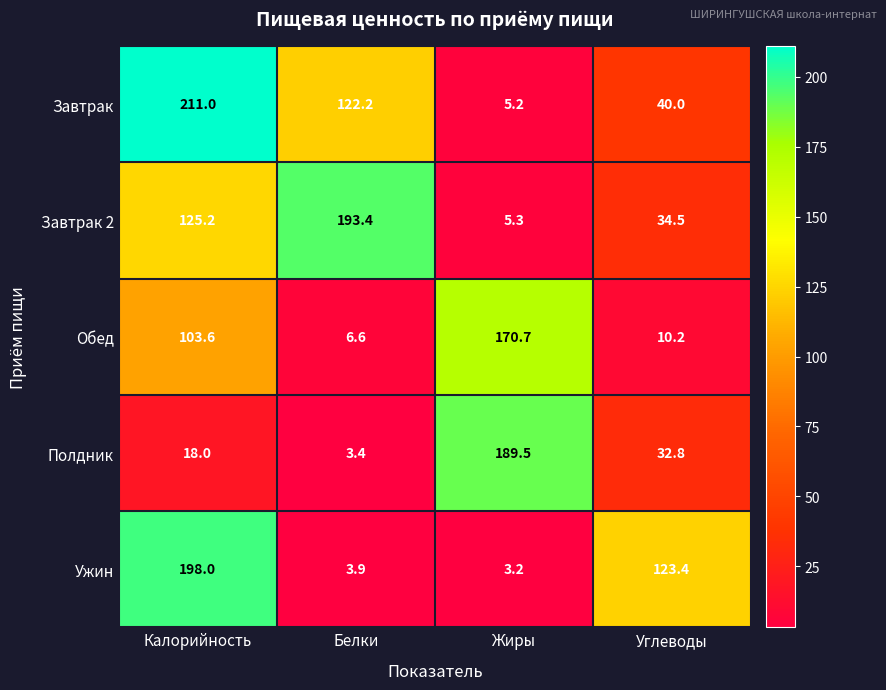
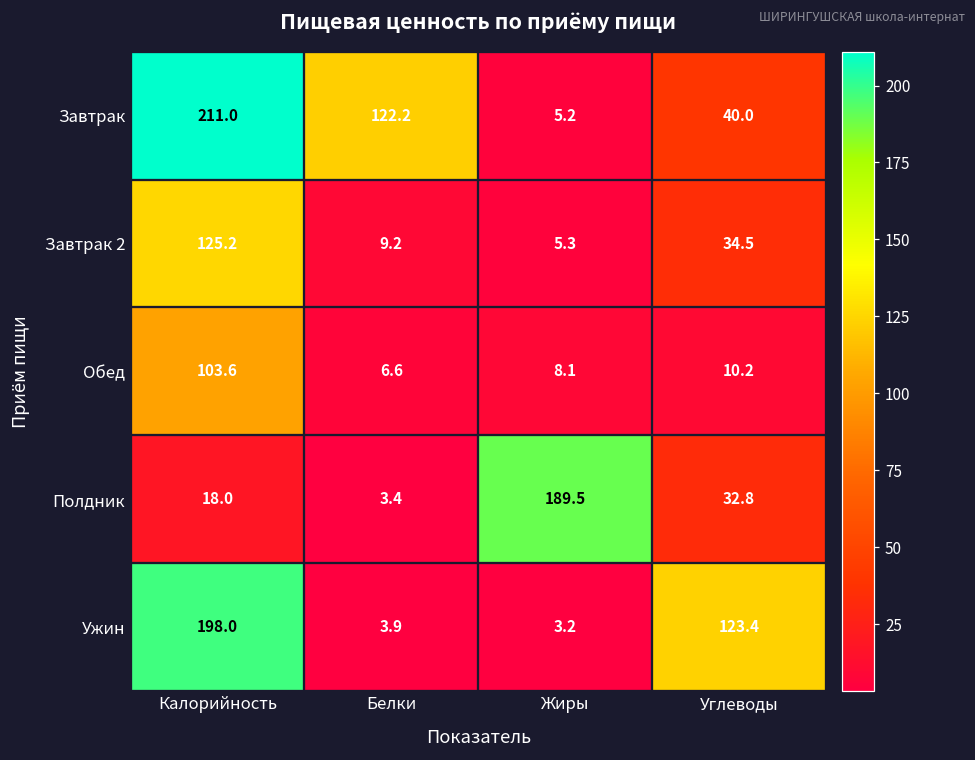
  {
    "Завтрак": {
      "Калорийность": 211.0,
      "Белки": 122.2,
      "Жиры": 5.2,
      "Углеводы": 40.0
    },
    "Завтрак 2": {
      "Калорийность": 125.2,
-     "Белки": 193.4,
+     "Белки": 9.2,
      "Жиры": 5.3,
      "Углеводы": 34.5
    },
    "Обед": {
      "Калорийность": 103.6,
      "Белки": 6.6,
-     "Жиры": 170.7,
+     "Жиры": 8.1,
      "Углеводы": 10.2
    },
    "Полдник": {
      "Калорийность": 18.0,
      "Белки": 3.4,
      "Жиры": 189.5,
      "Углеводы": 32.8
    },
    "Ужин": {
      "Калорийность": 198.0,
      "Белки": 3.9,
      "Жиры": 3.2,
      "Углеводы": 123.4
    }
  }
